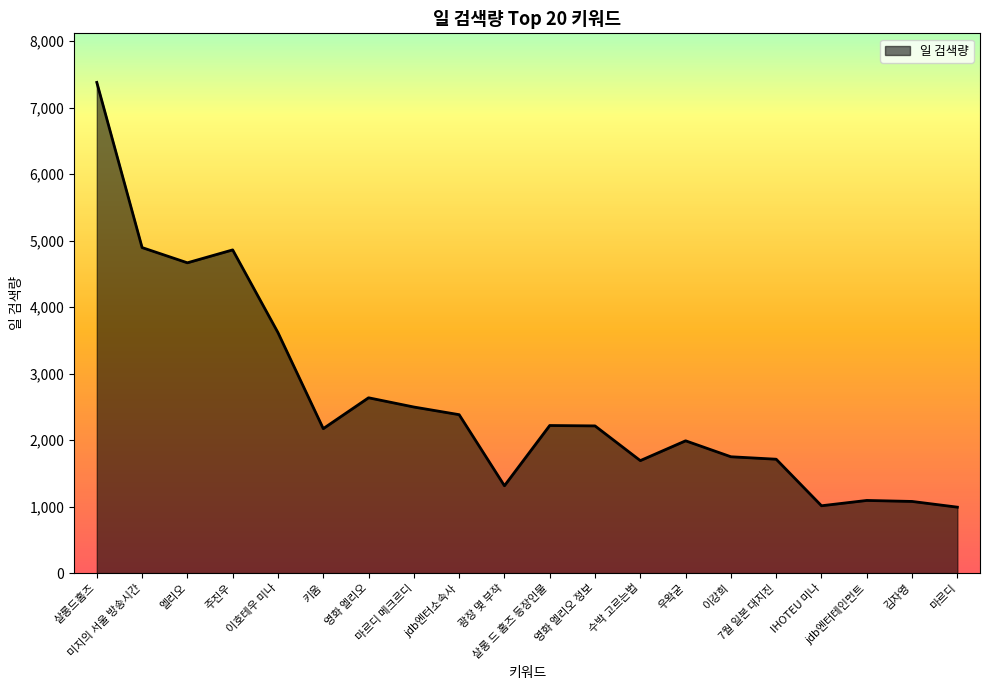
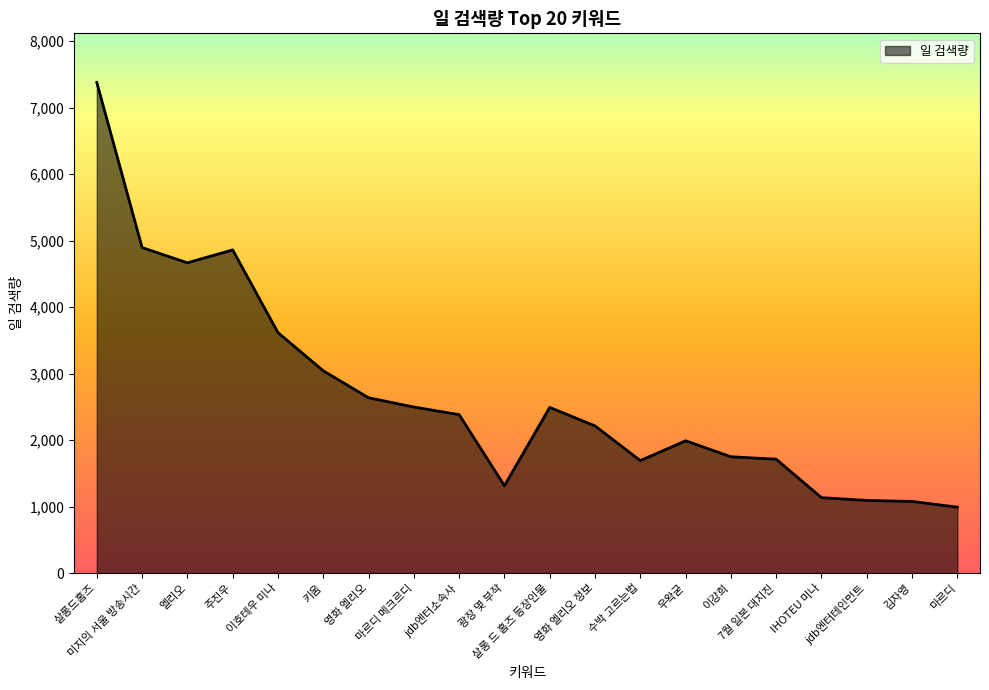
  {
    "살롱드홈즈": "7,400",
    "미지의 서울 방송시간": "4,900",
    "엘리오": "4,700",
    "주진우": "4,900",
    "이호테우 미나": "3,600",
-   "키움": "2,200",
+   "키움": "3,000",
    "영화 엘리오": "2,600",
    "마르디 메크르디": "2,500",
    "jdb엔터소속사": "2,400",
    "광장 몇 부작": "1,300",
-   "살롱 드 홈즈 등장인물": "2,200",
+   "살롱 드 홈즈 등장인물": "2,500",
    "영화 엘리오 정보": "2,200",
    "수박 고르는법": "1,700",
    "우왁굳": "2,000",
    "이강희": "1,800",
    "7월 일본 대지진": "1,700",
-   "IHOTEU 미나": "1,000",
+   "IHOTEU 미나": "1,100",
    "jdb엔터테인먼트": "1,100",
    "김자영": "1,100",
    "마르디": "1,000"
  }
